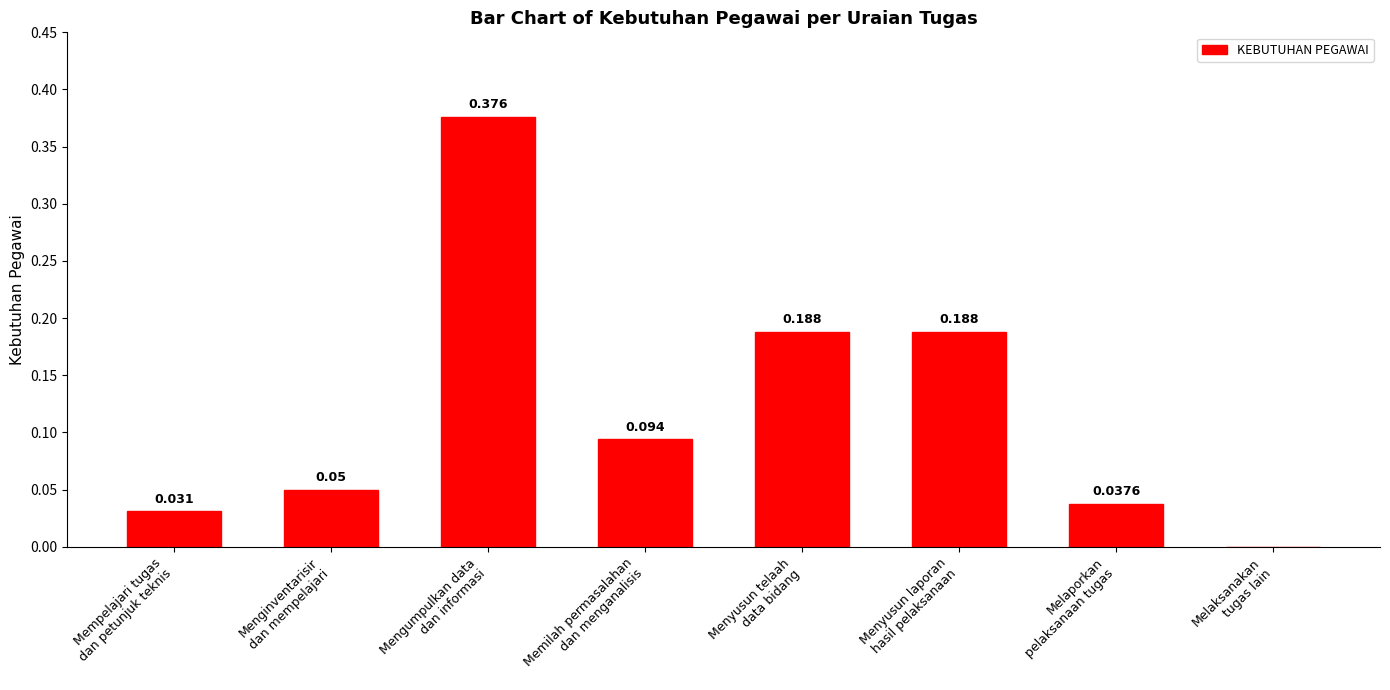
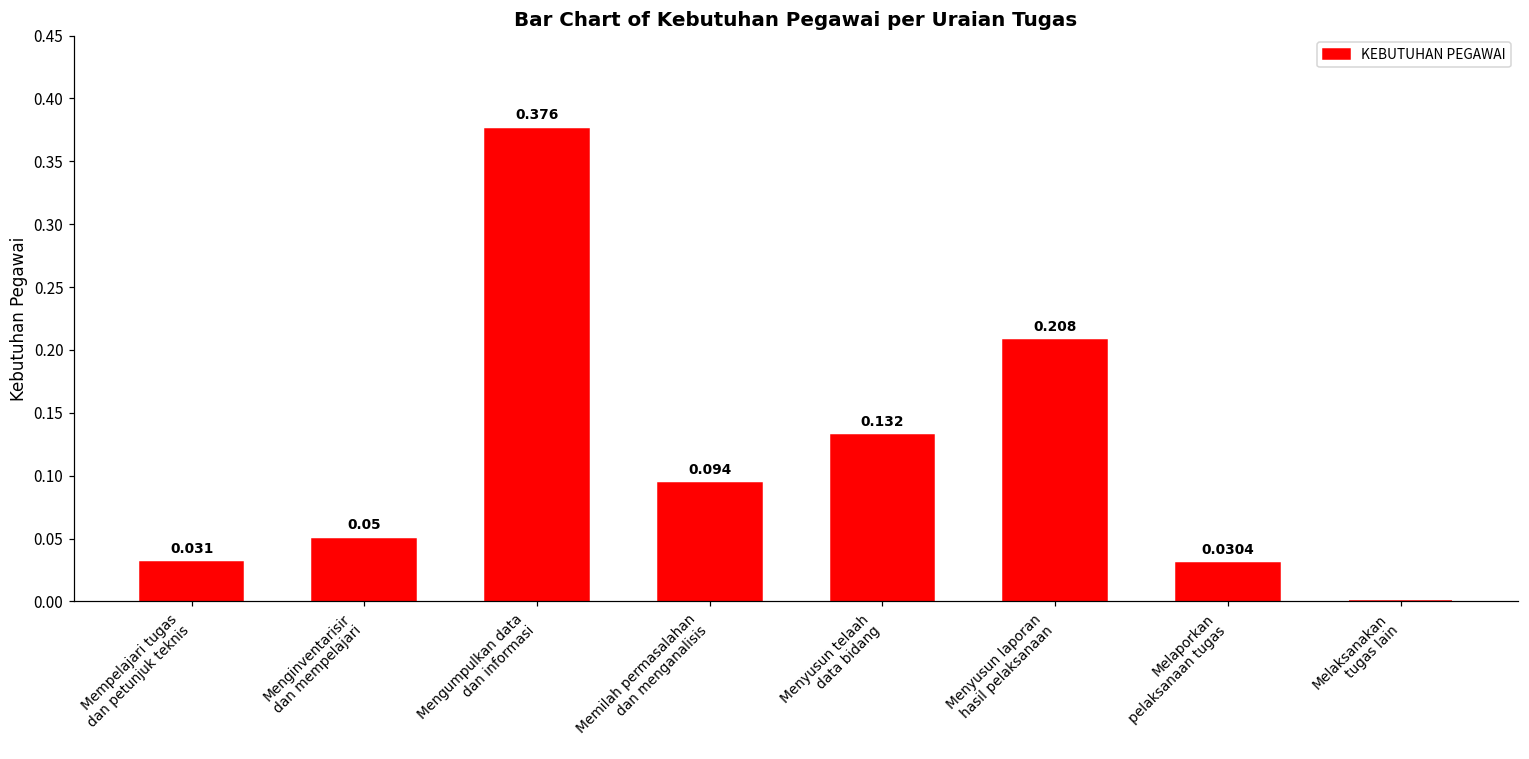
  {
    "Mempelajari tugas dan petunjuk teknis": 0.031,
    "Menginventarisir dan mempelajari": 0.05,
    "Mengumpulkan data dan informasi": 0.376,
    "Memilah permasalahan dan menganalisis": 0.094,
-   "Menyusun telaah data bidang": 0.188,
-   "Menyusun laporan hasil pelaksanaan": 0.188,
-   "Melaporkan pelaksanaan tugas": 0.0376
+   "Menyusun telaah data bidang": 0.132,
+   "Menyusun laporan hasil pelaksanaan": 0.208,
+   "Melaporkan pelaksanaan tugas": 0.0304
  }
